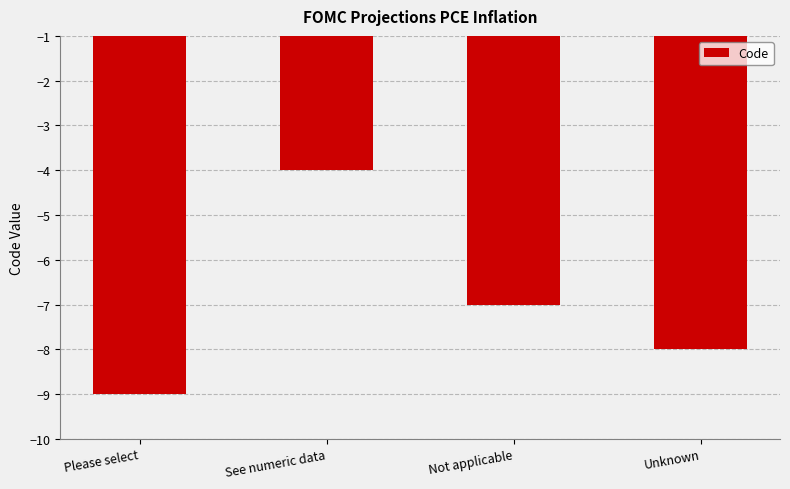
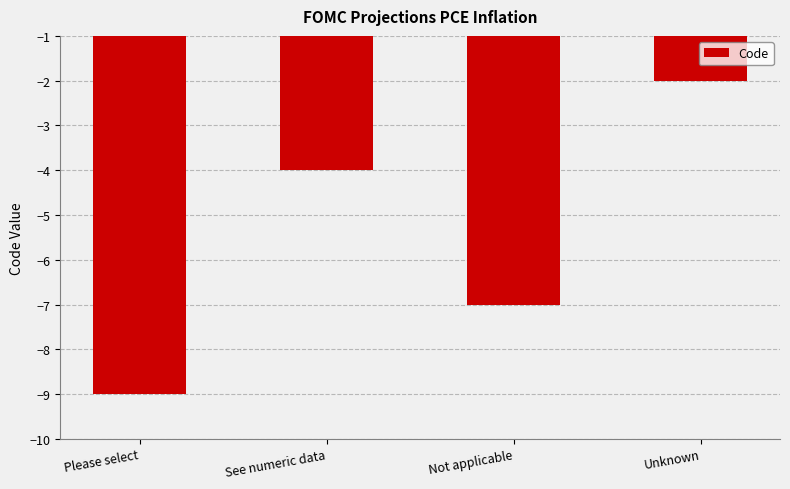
  {
    "Please select": -9,
    "See numeric data": -4,
    "Not applicable": -7,
-   "Unknown": -8
+   "Unknown": -2
  }
